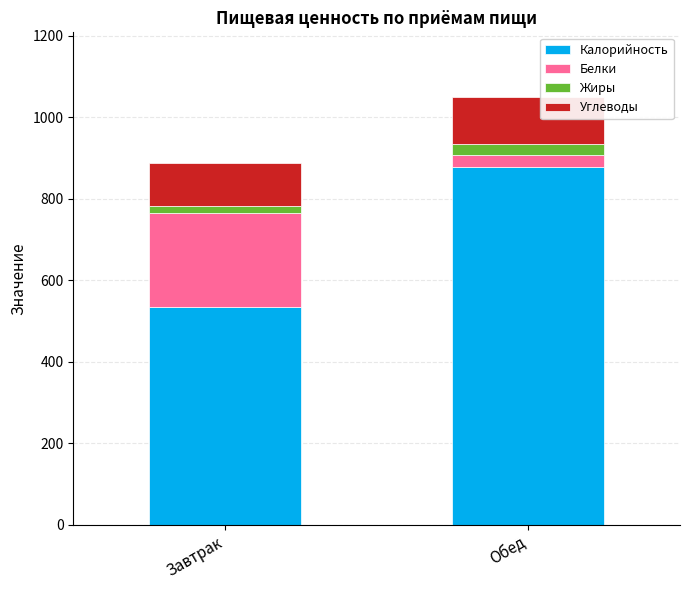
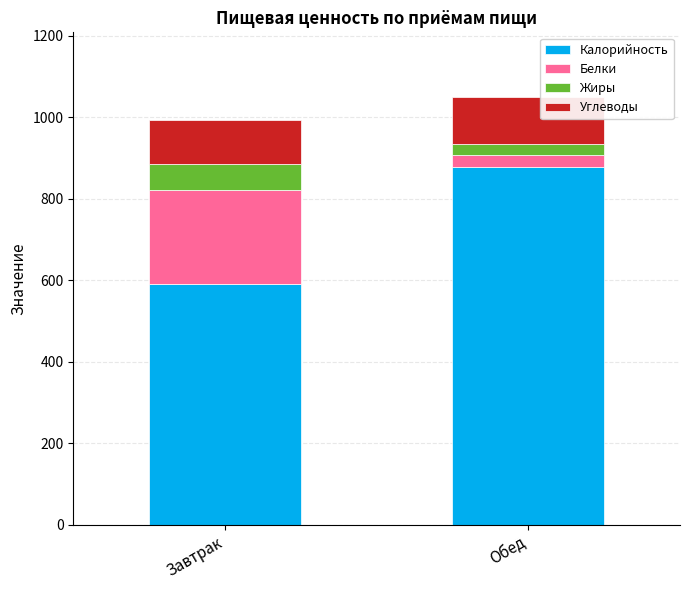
  {
    "Калорийность": {
-     "Завтрак": 540,
+     "Завтрак": 590,
      "Обед": 880
    },
    "Белки": {
      "Завтрак": 230,
      "Обед": 30
    },
    "Жиры": {
-     "Завтрак": 20,
+     "Завтрак": 70,
      "Обед": 30
    },
    "Углеводы": {
      "Завтрак": 110,
      "Обед": 120
    }
  }
